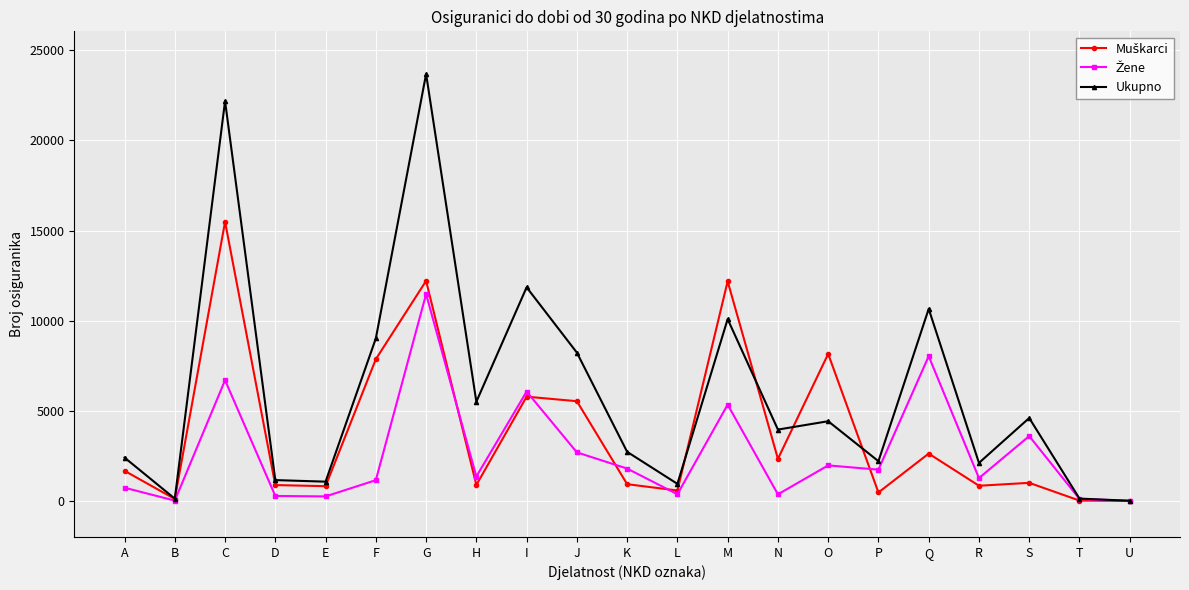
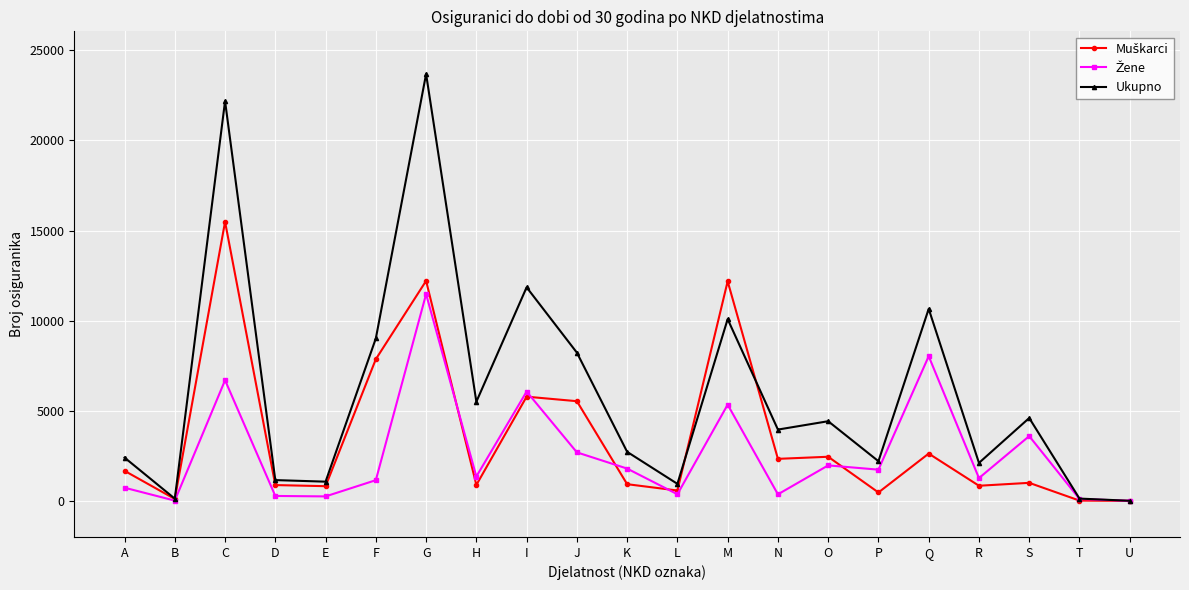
  {
    "Muškarci": {
      "A": 1700,
      "C": 15500,
      "D": 900,
      "E": 800,
      "F": 7900,
      "G": 12200,
      "H": 900,
      "I": 5800,
      "J": 5500,
      "K": 900,
      "L": 600,
      "M": 12200,
      "N": 2300,
-     "O": 8200,
+     "O": 2500,
      "P": 500,
      "Q": 2600,
      "R": 800,
      "S": 1000
    },
    "Žene": {
      "A": 700,
      "C": 6700,
      "D": 300,
      "E": 300,
      "F": 1200,
      "G": 11500,
      "H": 1400,
      "I": 6100,
      "J": 2700,
      "K": 1800,
      "L": 400,
      "M": 5300,
      "N": 400,
      "O": 2000,
      "P": 1700,
      "Q": 8000,
      "R": 1300,
      "S": 3600
    },
    "Ukupno": {
      "A": 2400,
      "C": 22200,
      "D": 1200,
      "E": 1100,
      "F": 9000,
      "G": 23700,
      "H": 5500,
      "I": 11900,
      "J": 8200,
      "K": 2700,
      "L": 900,
      "M": 10100,
      "N": 4000,
      "O": 4400,
      "P": 2200,
      "Q": 10700,
      "R": 2100,
      "S": 4600
    }
  }
